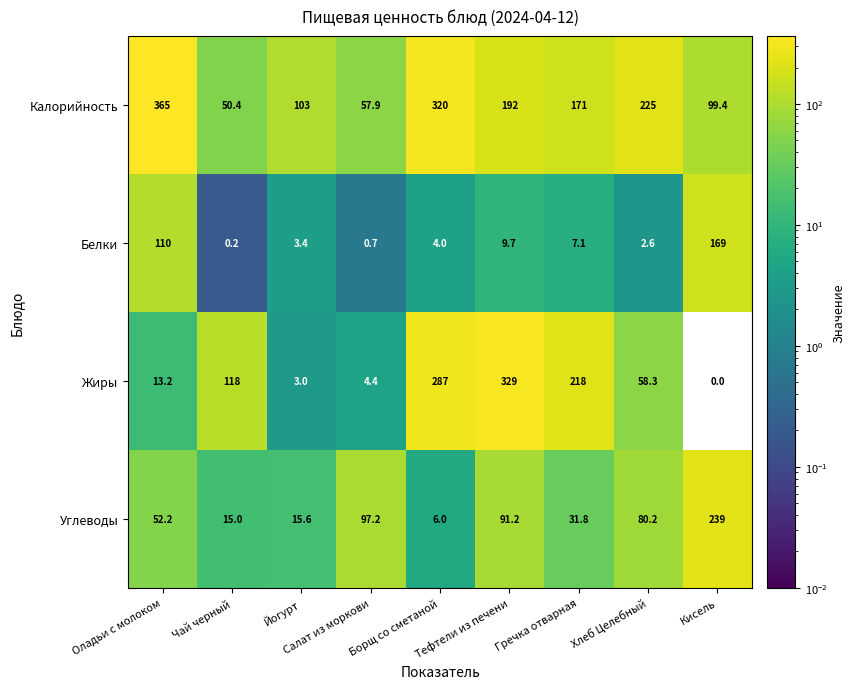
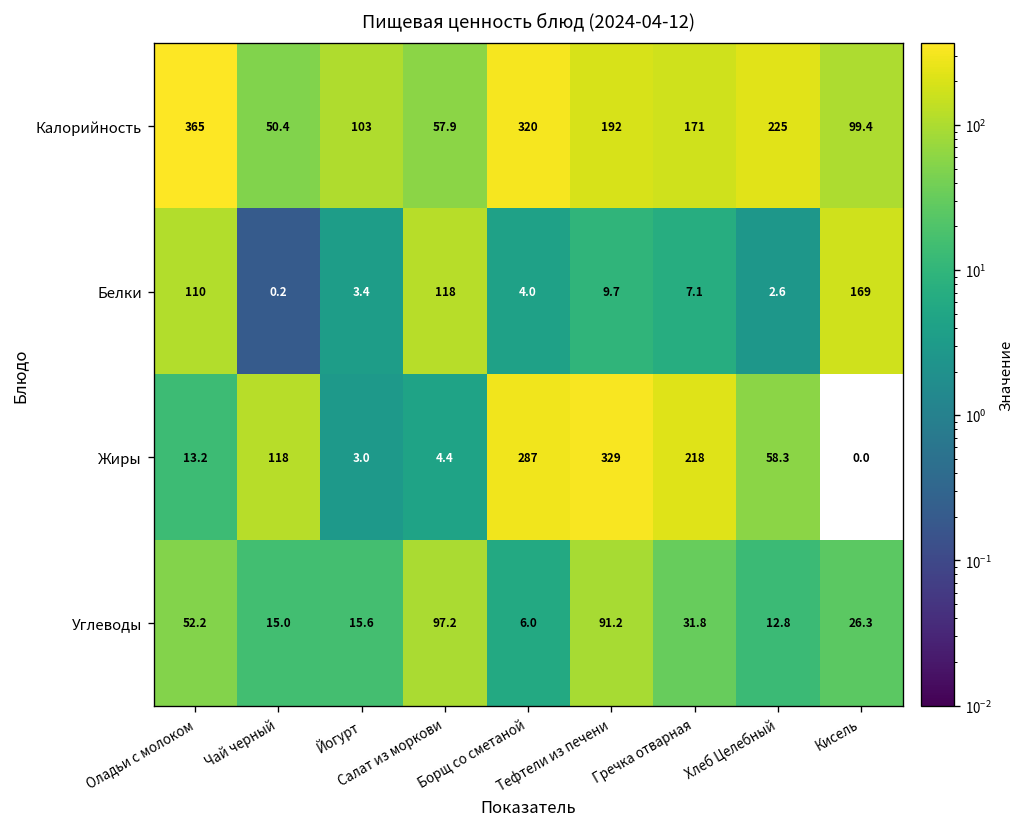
  {
    "Калорийность": {
      "Оладьи с молоком": 365,
      "Чай черный": 50.4,
      "Йогурт": 103,
      "Салат из моркови": 57.9,
      "Борщ со сметаной": 320,
      "Тефтели из печени": 192,
      "Гречка отварная": 171,
      "Хлеб Целебный": 225,
      "Кисель": 99.4
    },
    "Белки": {
      "Оладьи с молоком": 110,
      "Чай черный": 0.2,
      "Йогурт": 3.4,
-     "Салат из моркови": 0.7,
+     "Салат из моркови": 118,
      "Борщ со сметаной": 4.0,
      "Тефтели из печени": 9.7,
      "Гречка отварная": 7.1,
      "Хлеб Целебный": 2.6,
      "Кисель": 169
    },
    "Жиры": {
      "Оладьи с молоком": 13.2,
      "Чай черный": 118,
      "Йогурт": 3.0,
      "Салат из моркови": 4.4,
      "Борщ со сметаной": 287,
      "Тефтели из печени": 329,
      "Гречка отварная": 218,
      "Хлеб Целебный": 58.3,
      "Кисель": 0.0
    },
    "Углеводы": {
      "Оладьи с молоком": 52.2,
      "Чай черный": 15.0,
      "Йогурт": 15.6,
      "Салат из моркови": 97.2,
      "Борщ со сметаной": 6.0,
      "Тефтели из печени": 91.2,
      "Гречка отварная": 31.8,
-     "Хлеб Целебный": 80.2,
-     "Кисель": 239
+     "Хлеб Целебный": 12.8,
+     "Кисель": 26.3
    }
  }
